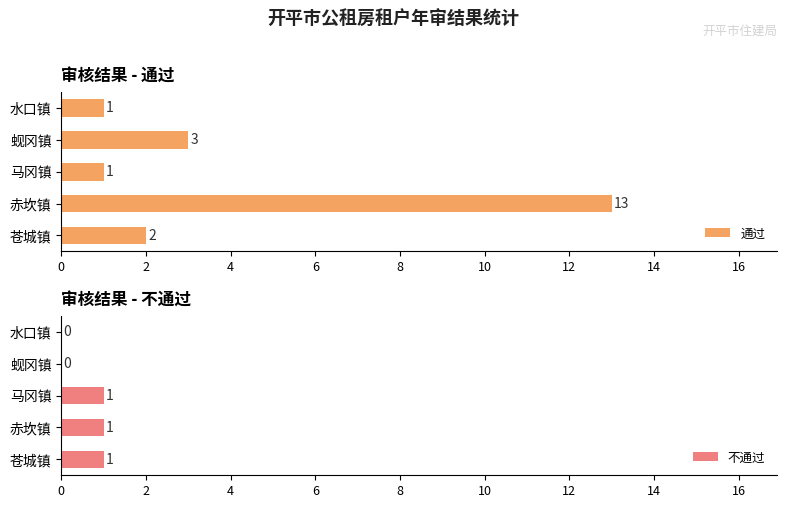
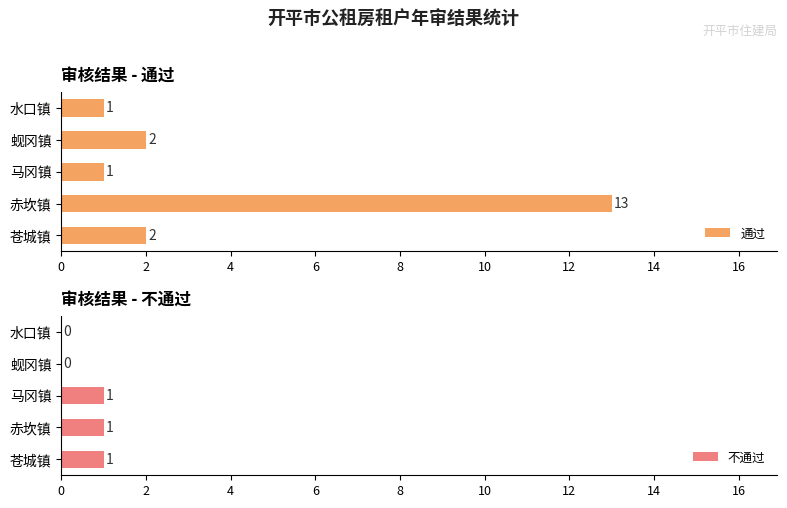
  {
    "审核结果 - 通过": {
      "水口镇": 1,
-     "蚬冈镇": 3,
+     "蚬冈镇": 2,
      "马冈镇": 1,
      "赤坎镇": 13,
      "苍城镇": 2
    },
    "审核结果 - 不通过": {
      "水口镇": 0,
      "蚬冈镇": 0,
      "马冈镇": 1,
      "赤坎镇": 1,
      "苍城镇": 1
    }
  }
